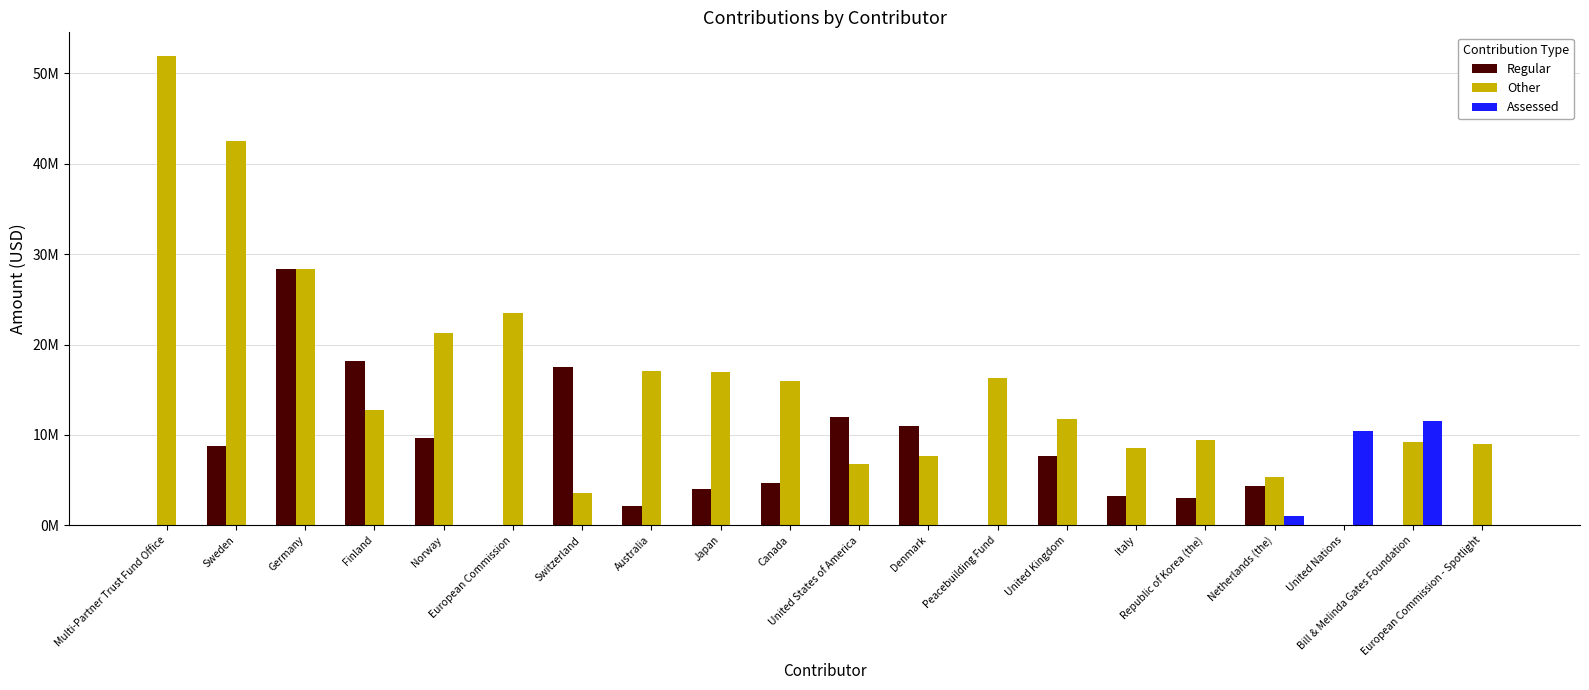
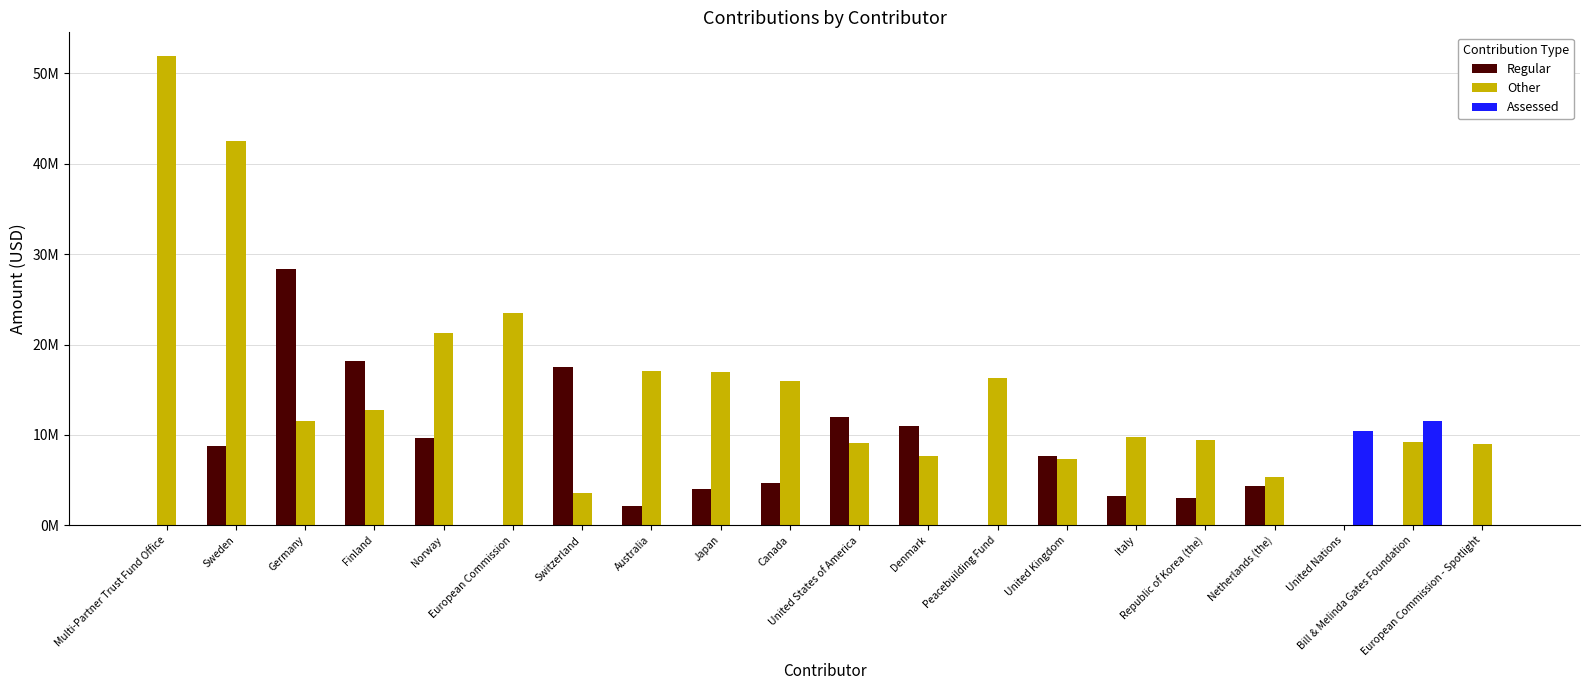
  {
    "Regular": {
      "Multi-Partner Trust Fund Office": 0,
      "Sweden": 9000000,
      "Germany": 28000000,
      "Finland": 18000000,
      "Norway": 10000000,
      "European Commission": 0,
      "Switzerland": 18000000,
      "Australia": 2000000,
      "Japan": 4000000,
      "Canada": 5000000,
      "United States of America": 12000000,
      "Denmark": 11000000,
      "Peacebuilding Fund": 0,
      "United Kingdom": 8000000,
      "Italy": 3000000,
      "Republic of Korea (the)": 3000000,
      "Netherlands (the)": 4000000,
      "United Nations": 0,
      "Bill & Melinda Gates Foundation": 0,
      "European Commission - Spotlight": 0
    },
    "Other": {
      "Multi-Partner Trust Fund Office": 52000000,
      "Sweden": 43000000,
-     "Germany": 28000000,
+     "Germany": 11000000,
      "Finland": 13000000,
      "Norway": 21000000,
      "European Commission": 24000000,
      "Switzerland": 4000000,
      "Australia": 17000000,
      "Japan": 17000000,
      "Canada": 16000000,
-     "United States of America": 7000000,
+     "United States of America": 9000000,
      "Denmark": 8000000,
      "Peacebuilding Fund": 16000000,
-     "United Kingdom": 12000000,
-     "Italy": 9000000,
+     "United Kingdom": 7000000,
+     "Italy": 10000000,
      "Republic of Korea (the)": 9000000,
      "Netherlands (the)": 5000000,
      "Bill & Melinda Gates Foundation": 9000000,
      "European Commission - Spotlight": 9000000
    },
    "Assessed": {
      "Multi-Partner Trust Fund Office": 0,
      "Sweden": 0,
      "Germany": 0,
      "Finland": 0,
      "Norway": 0,
      "European Commission": 0,
      "Switzerland": 0,
      "Australia": 0,
      "Japan": 0,
      "Canada": 0,
      "United States of America": 0,
      "Denmark": 0,
      "Peacebuilding Fund": 0,
      "United Kingdom": 0,
      "Italy": 0,
      "Republic of Korea (the)": 0,
-     "Netherlands (the)": 1000000,
+     "Netherlands (the)": 0,
      "United Nations": 10000000,
      "Bill & Melinda Gates Foundation": 12000000,
      "European Commission - Spotlight": 0
    }
  }
